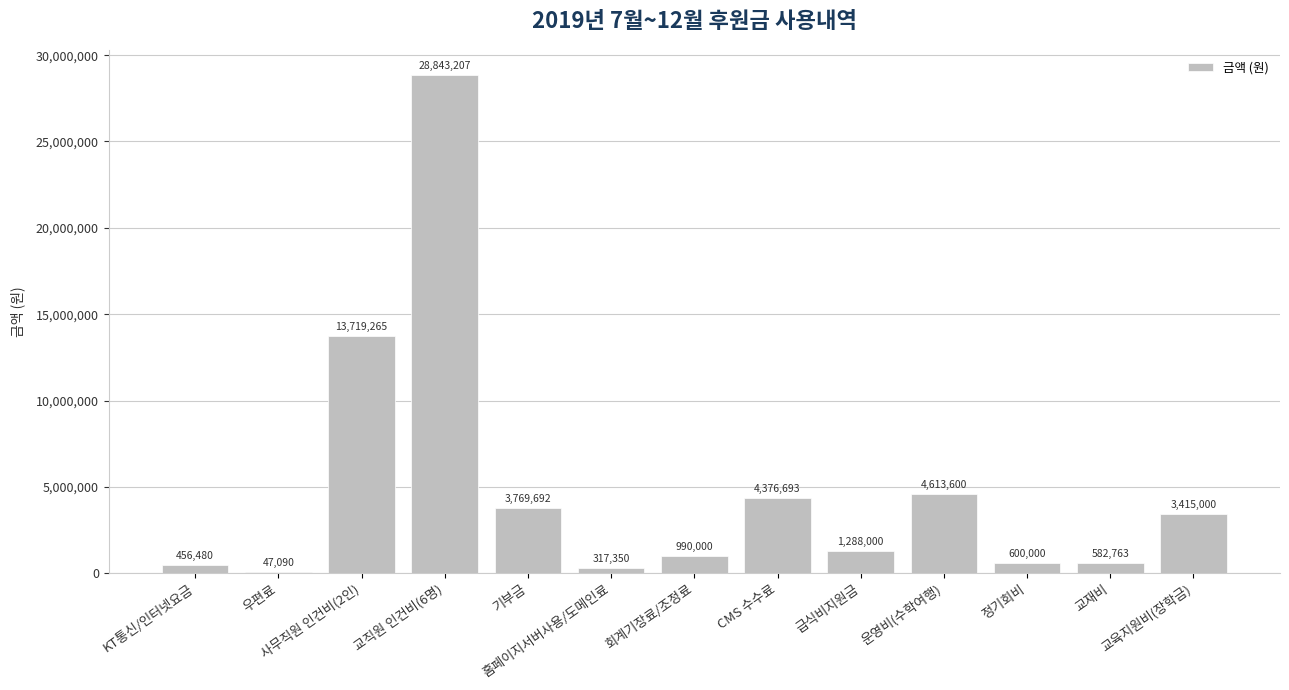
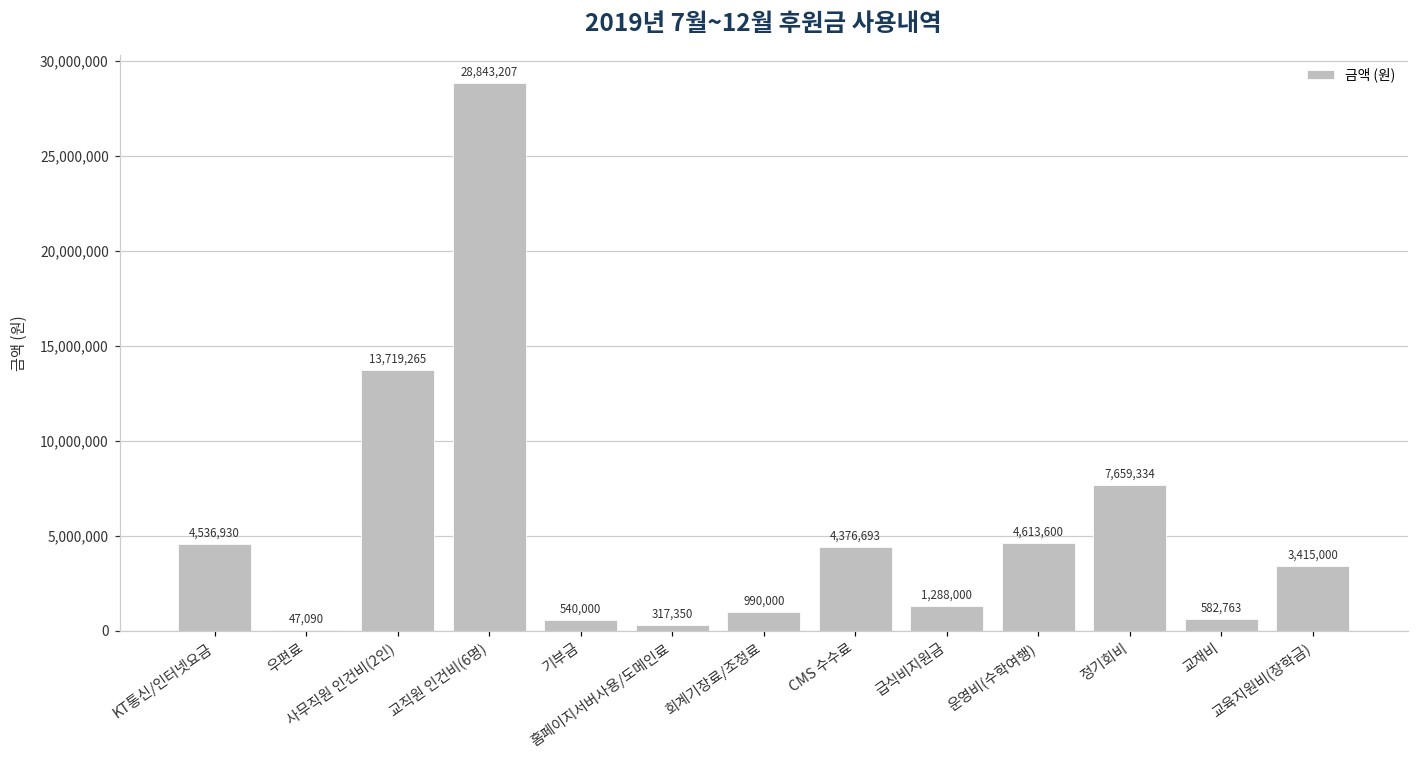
  {
-   "KT통신/인터넷요금": "456,480",
+   "KT통신/인터넷요금": "4,536,930",
    "우편료": "47,090",
    "사무직원 인건비(2인)": "13,719,265",
    "교직원 인건비(6명)": "28,843,207",
-   "기부금": "3,769,692",
+   "기부금": "540,000",
    "홈페이지서버사용/도메인료": "317,350",
    "회계기장료/조정료": "990,000",
    "CMS 수수료": "4,376,693",
    "급식비지원금": "1,288,000",
    "운영비(수학여행)": "4,613,600",
-   "정기회비": "600,000",
+   "정기회비": "7,659,334",
    "교재비": "582,763",
    "교육지원비(장학금)": "3,415,000"
  }
